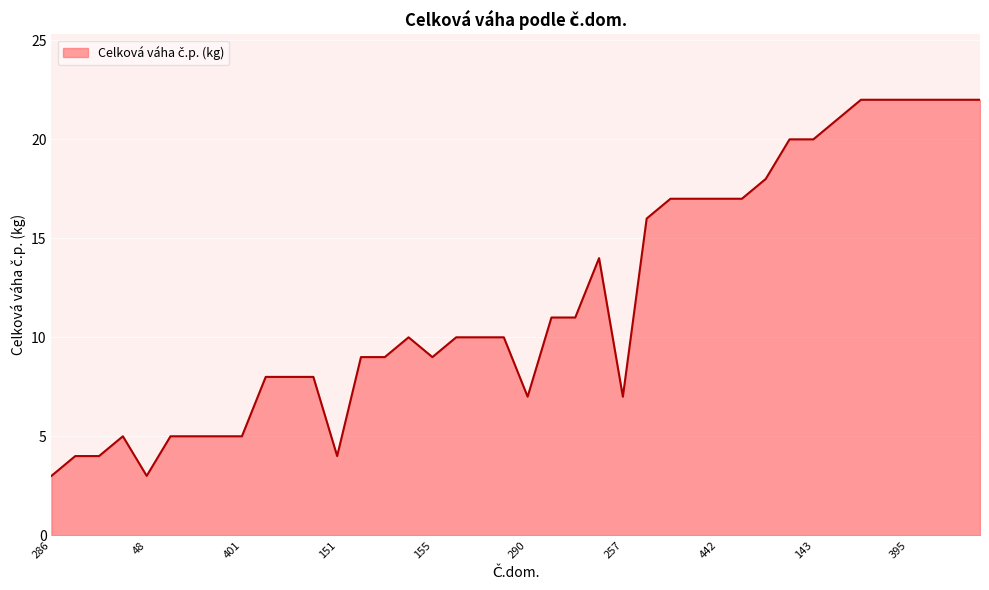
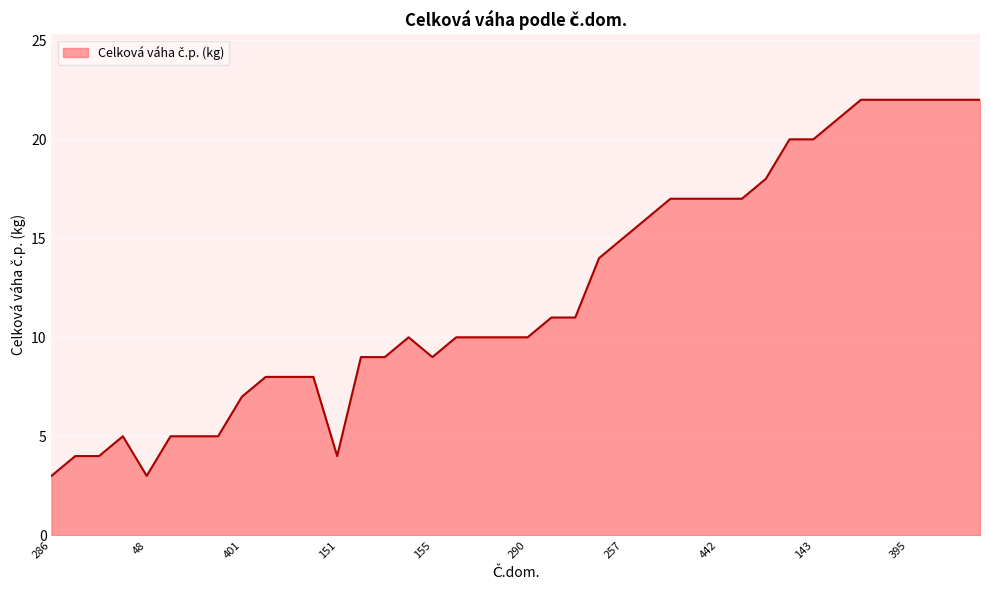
  {
    "286": 3,
    "48": 3,
-   "401": 5,
+   "401": 7,
    "151": 4,
    "155": 9,
-   "290": 7,
-   "257": 7,
+   "290": 10,
+   "257": 15,
    "442": 17,
    "143": 20,
    "395": 22
  }
